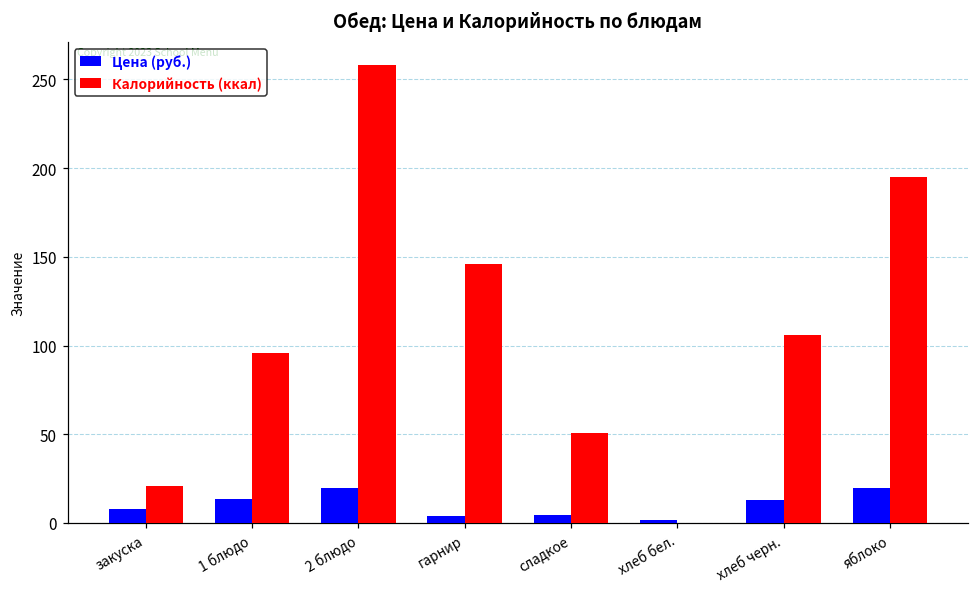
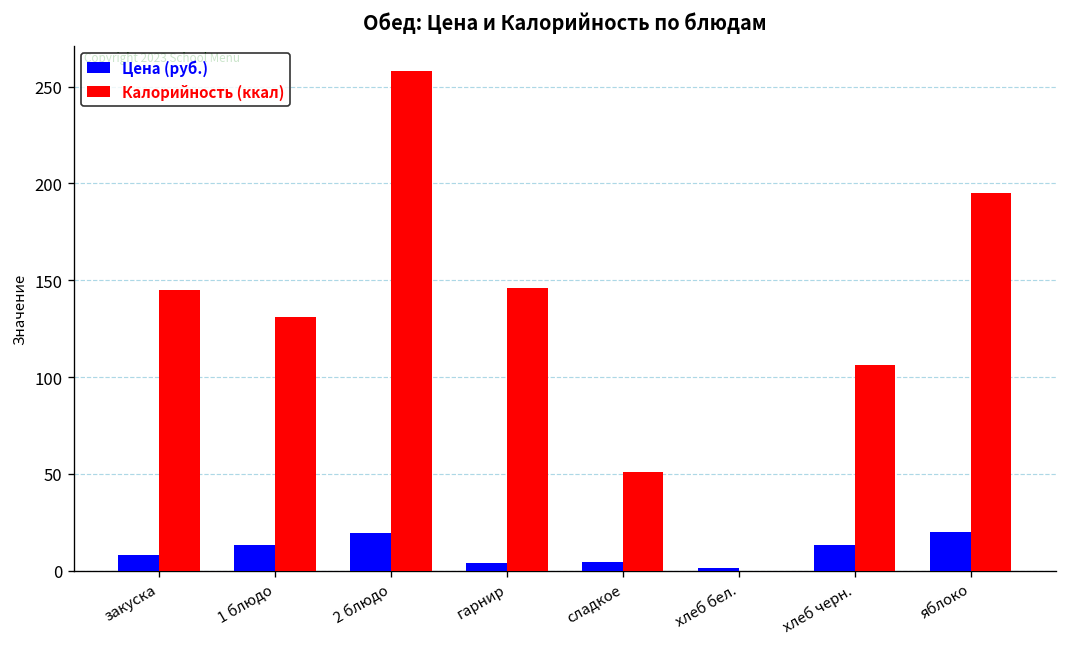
  {
    "Цена (руб.)": {
      "закуска": 8,
      "1 блюдо": 13,
      "2 блюдо": 20,
      "гарнир": 4,
      "сладкое": 5,
      "хлеб черн.": 13,
      "яблоко": 20
    },
    "Калорийность (ккал)": {
-     "закуска": 21,
-     "1 блюдо": 96,
+     "закуска": 145,
+     "1 блюдо": 131,
      "2 блюдо": 258,
      "гарнир": 146,
      "сладкое": 51,
      "хлеб бел.": 0,
      "хлеб черн.": 106,
      "яблоко": 195
    }
  }
